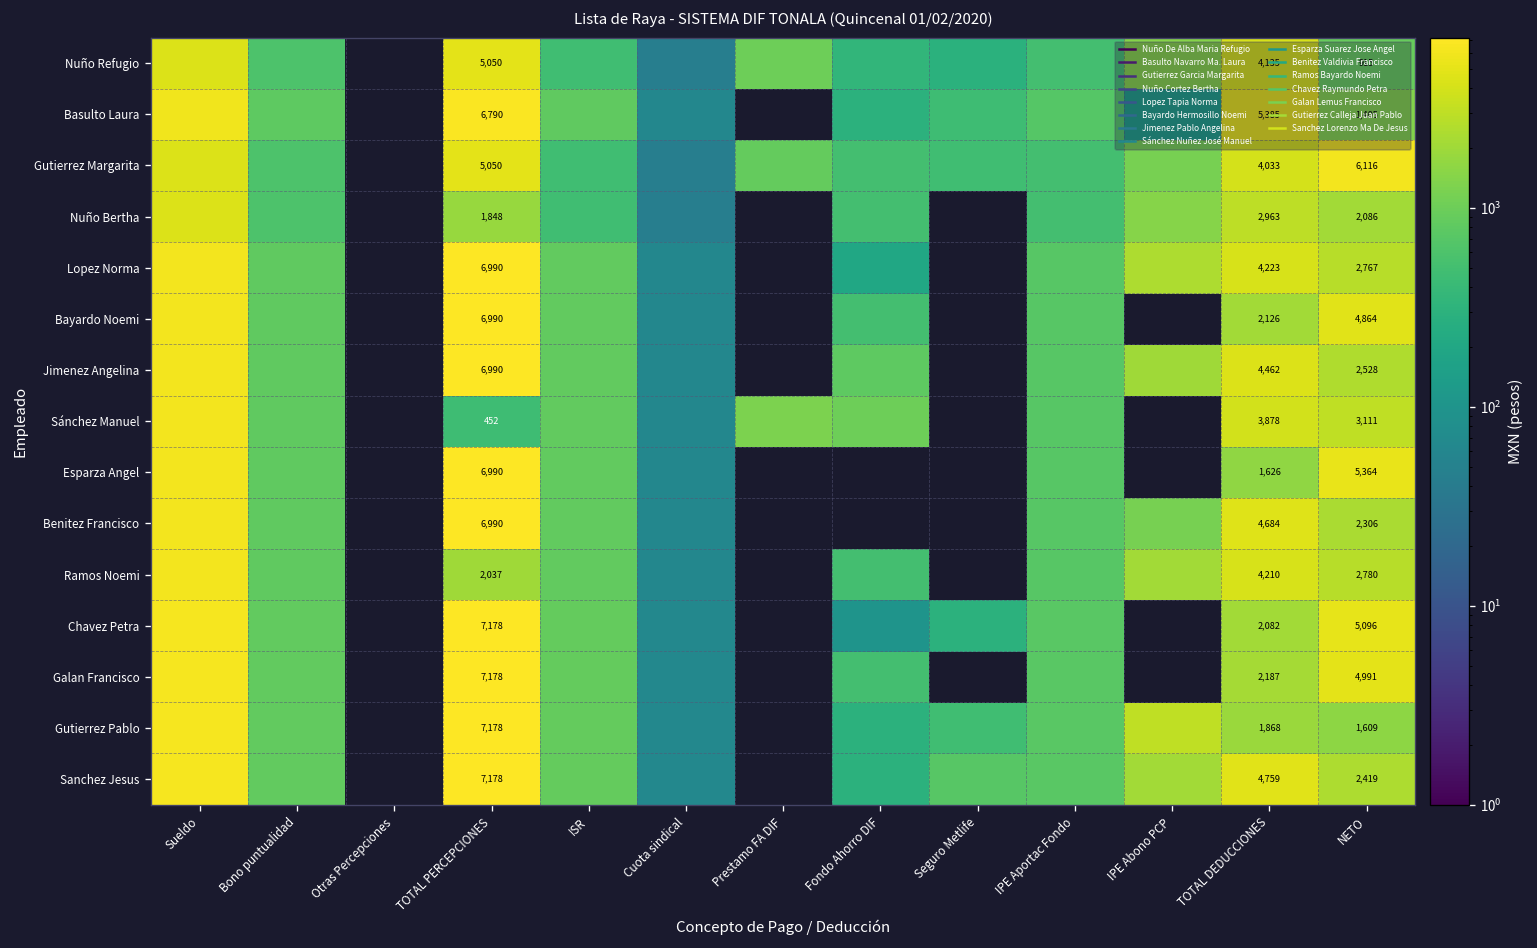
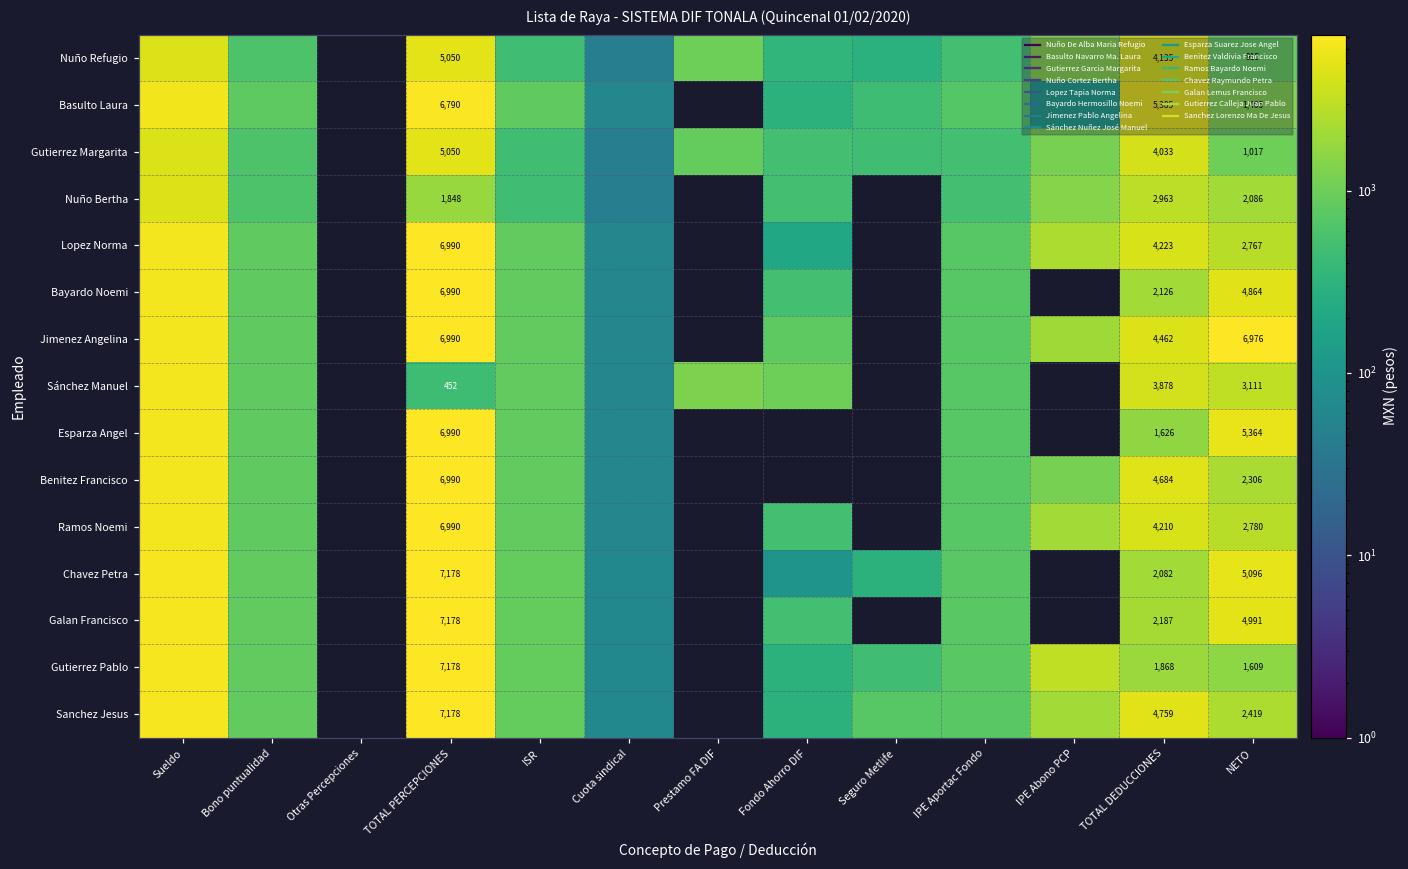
  {
    "Nuño Refugio": {
      "TOTAL PERCEPCIONES": "5,050"
    },
    "Basulto Laura": {
      "TOTAL PERCEPCIONES": "6,790"
    },
    "Gutierrez Margarita": {
      "TOTAL PERCEPCIONES": "5,050",
      "TOTAL DEDUCCIONES": "4,033",
-     "NETO": "6,116"
+     "NETO": "1,017"
    },
    "Nuño Bertha": {
      "TOTAL PERCEPCIONES": "1,848",
      "TOTAL DEDUCCIONES": "2,963",
      "NETO": "2,086"
    },
    "Lopez Norma": {
      "TOTAL PERCEPCIONES": "6,990",
      "TOTAL DEDUCCIONES": "4,223",
      "NETO": "2,767"
    },
    "Bayardo Noemi": {
      "TOTAL PERCEPCIONES": "6,990",
      "TOTAL DEDUCCIONES": "2,126",
      "NETO": "4,864"
    },
    "Jimenez Angelina": {
      "TOTAL PERCEPCIONES": "6,990",
      "TOTAL DEDUCCIONES": "4,462",
-     "NETO": "2,528"
+     "NETO": "6,976"
    },
    "Sánchez Manuel": {
      "TOTAL PERCEPCIONES": "452",
      "TOTAL DEDUCCIONES": "3,878",
      "NETO": "3,111"
    },
    "Esparza Angel": {
      "TOTAL PERCEPCIONES": "6,990",
      "TOTAL DEDUCCIONES": "1,626",
      "NETO": "5,364"
    },
    "Benitez Francisco": {
      "TOTAL PERCEPCIONES": "6,990",
      "TOTAL DEDUCCIONES": "4,684",
      "NETO": "2,306"
    },
    "Ramos Noemi": {
-     "TOTAL PERCEPCIONES": "2,037",
+     "TOTAL PERCEPCIONES": "6,990",
      "TOTAL DEDUCCIONES": "4,210",
      "NETO": "2,780"
    },
    "Chavez Petra": {
      "TOTAL PERCEPCIONES": "7,178",
      "TOTAL DEDUCCIONES": "2,082",
      "NETO": "5,096"
    },
    "Galan Francisco": {
      "TOTAL PERCEPCIONES": "7,178",
      "TOTAL DEDUCCIONES": "2,187",
      "NETO": "4,991"
    },
    "Gutierrez Pablo": {
      "TOTAL PERCEPCIONES": "7,178",
      "TOTAL DEDUCCIONES": "1,868",
      "NETO": "1,609"
    },
    "Sanchez Jesus": {
      "TOTAL PERCEPCIONES": "7,178",
      "TOTAL DEDUCCIONES": "4,759",
      "NETO": "2,419"
    }
  }
